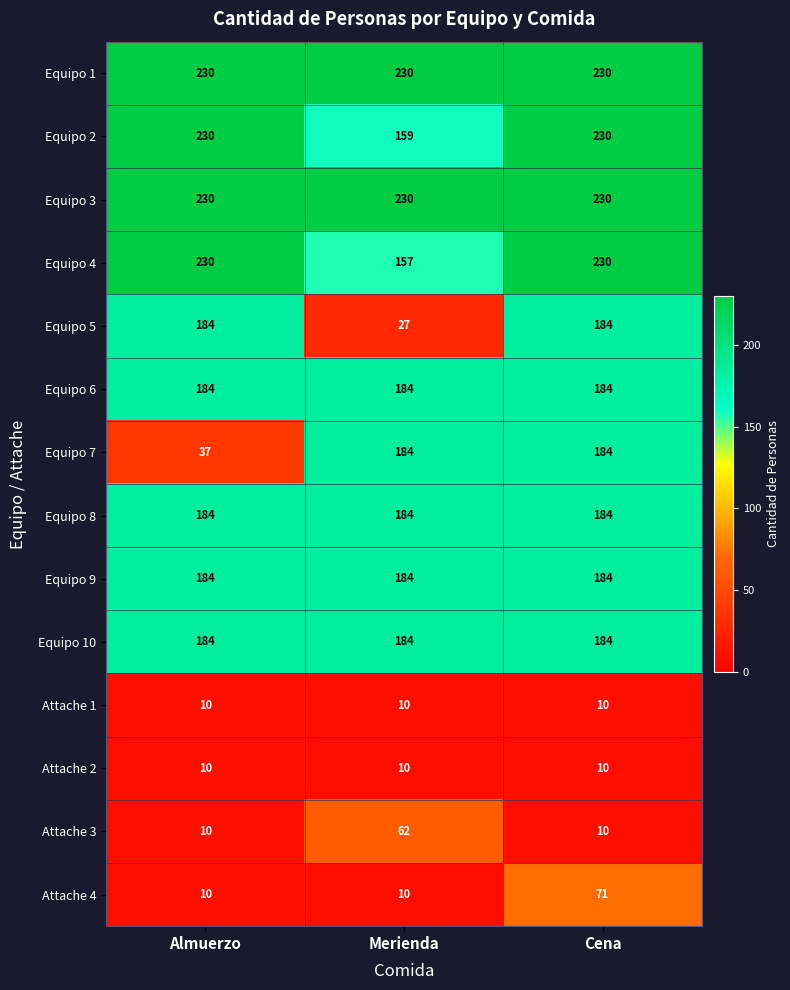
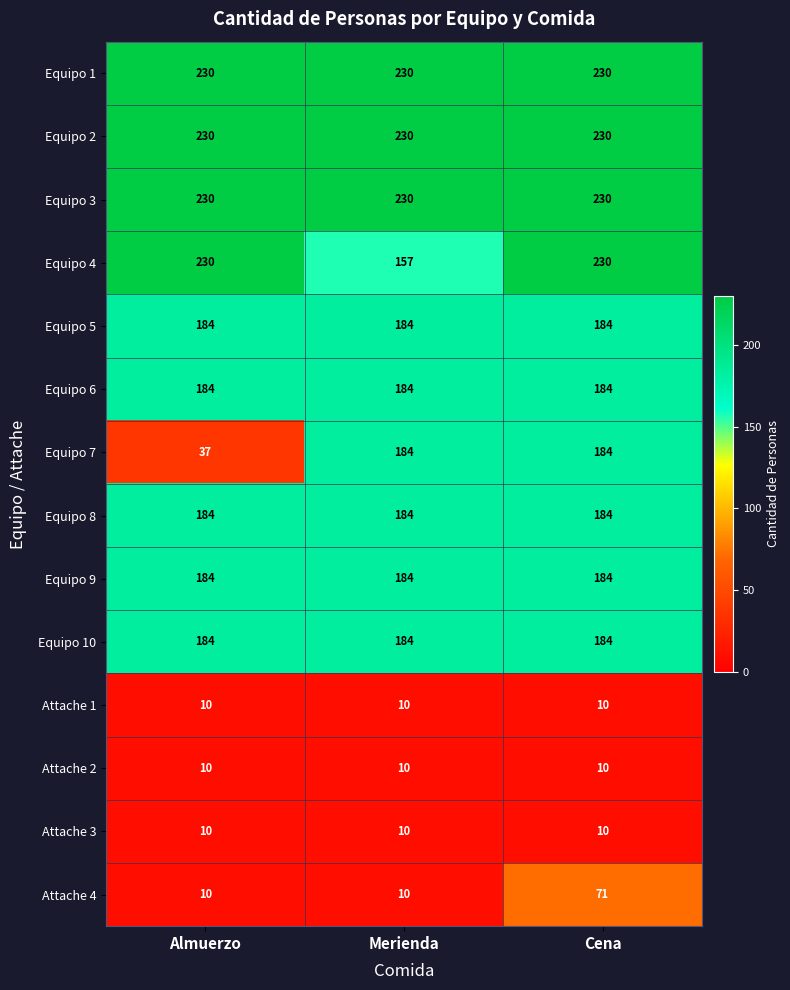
  {
    "Equipo 1": {
      "Almuerzo": 230,
      "Merienda": 230,
      "Cena": 230
    },
    "Equipo 2": {
      "Almuerzo": 230,
-     "Merienda": 159,
+     "Merienda": 230,
      "Cena": 230
    },
    "Equipo 3": {
      "Almuerzo": 230,
      "Merienda": 230,
      "Cena": 230
    },
    "Equipo 4": {
      "Almuerzo": 230,
      "Merienda": 157,
      "Cena": 230
    },
    "Equipo 5": {
      "Almuerzo": 184,
-     "Merienda": 27,
+     "Merienda": 184,
      "Cena": 184
    },
    "Equipo 6": {
      "Almuerzo": 184,
      "Merienda": 184,
      "Cena": 184
    },
    "Equipo 7": {
      "Almuerzo": 37,
      "Merienda": 184,
      "Cena": 184
    },
    "Equipo 8": {
      "Almuerzo": 184,
      "Merienda": 184,
      "Cena": 184
    },
    "Equipo 9": {
      "Almuerzo": 184,
      "Merienda": 184,
      "Cena": 184
    },
    "Equipo 10": {
      "Almuerzo": 184,
      "Merienda": 184,
      "Cena": 184
    },
    "Attache 1": {
      "Almuerzo": 10,
      "Merienda": 10,
      "Cena": 10
    },
    "Attache 2": {
      "Almuerzo": 10,
      "Merienda": 10,
      "Cena": 10
    },
    "Attache 3": {
      "Almuerzo": 10,
-     "Merienda": 62,
+     "Merienda": 10,
      "Cena": 10
    },
    "Attache 4": {
      "Almuerzo": 10,
      "Merienda": 10,
      "Cena": 71
    }
  }
